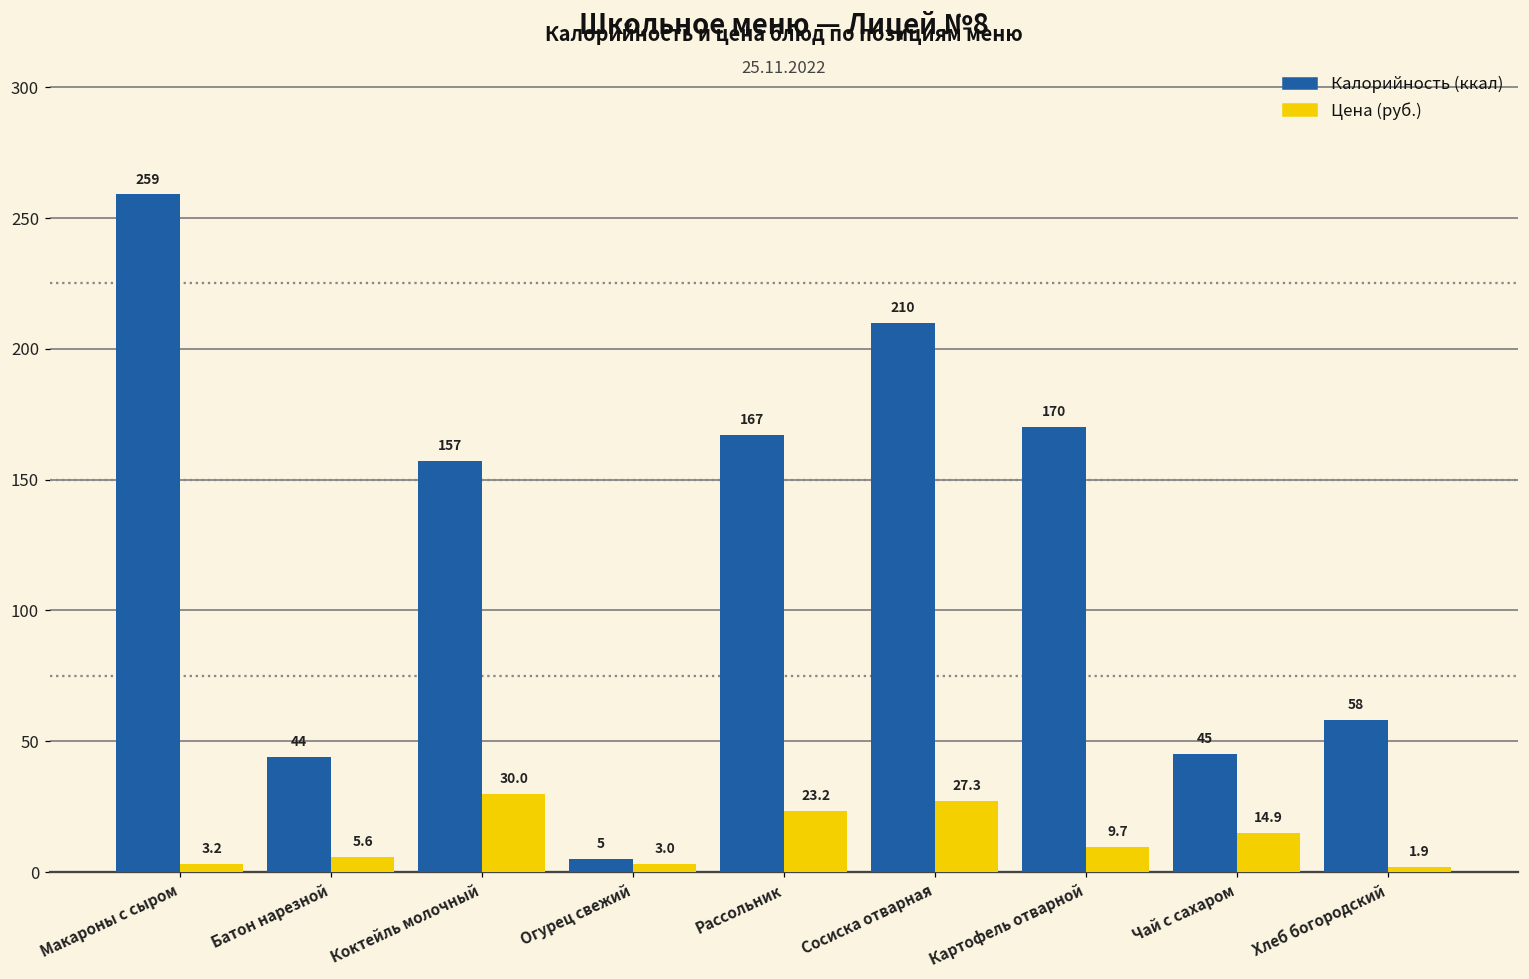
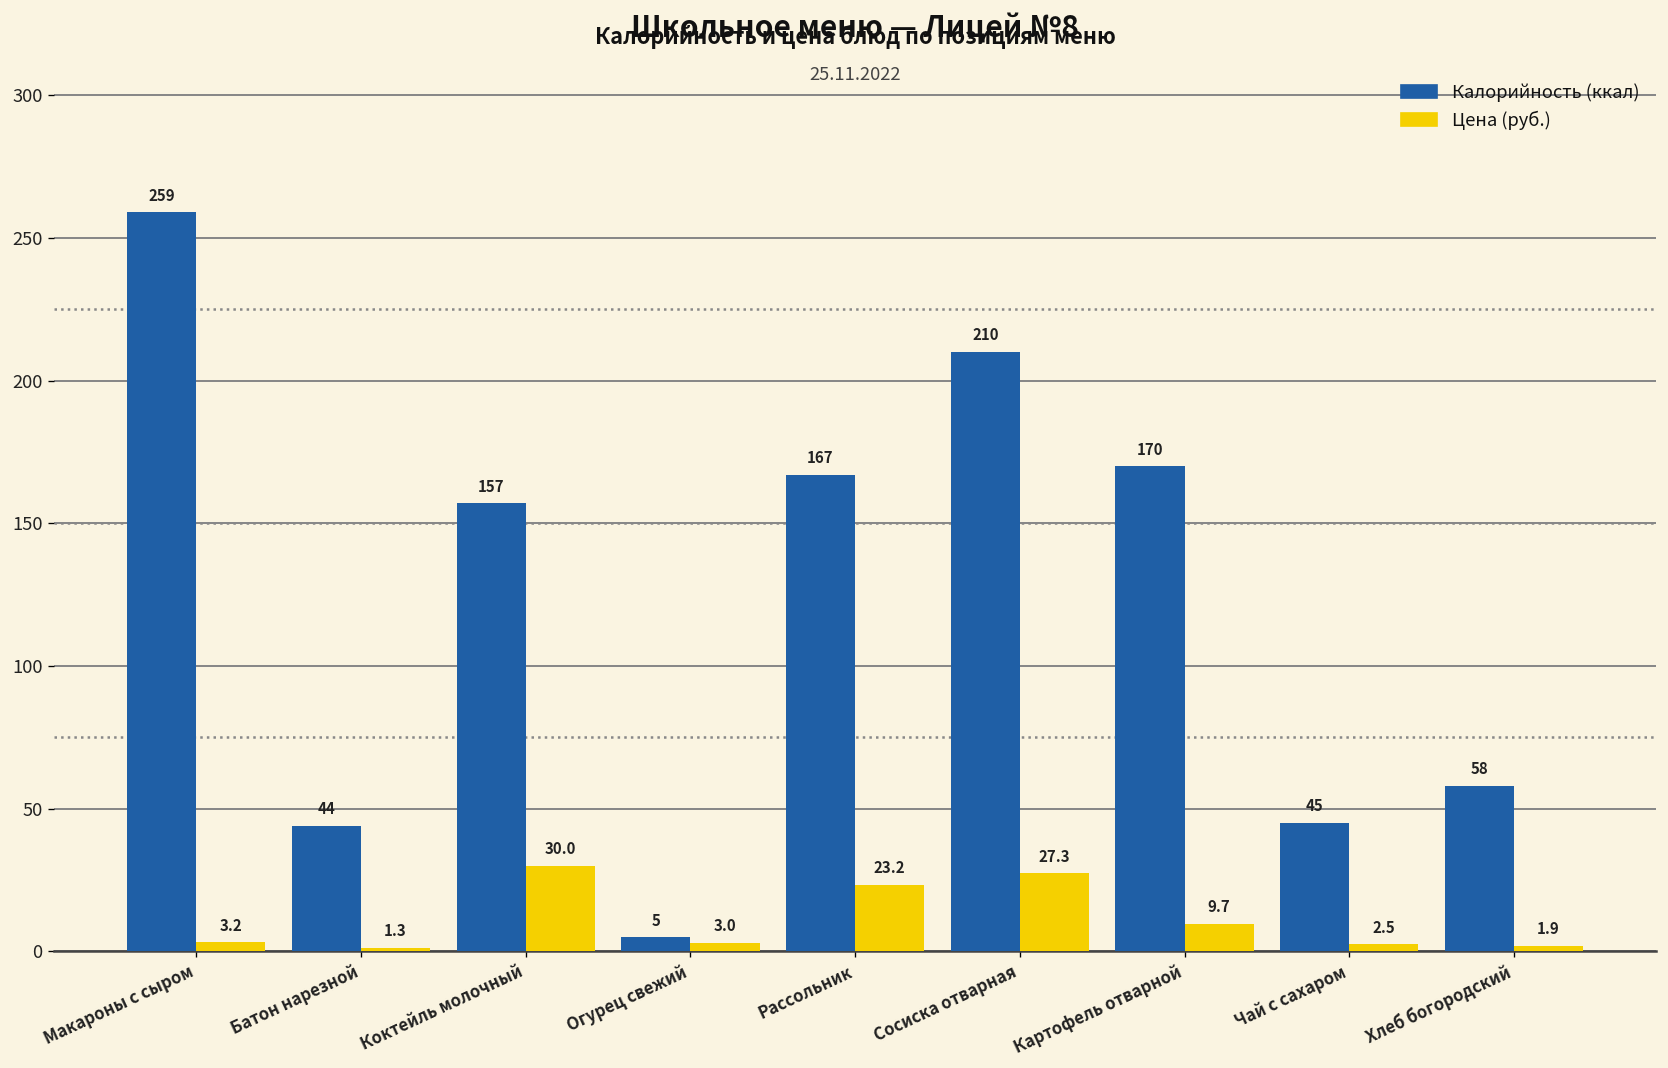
  {
    "Калорийность (ккал)": {
      "Макароны с сыром": 259,
      "Батон нарезной": 44,
      "Коктейль молочный": 157,
      "Огурец свежий": 5,
      "Рассольник": 167,
      "Сосиска отварная": 210,
      "Картофель отварной": 170,
      "Чай с сахаром": 45,
      "Хлеб богородский": 58
    },
    "Цена (руб.)": {
      "Макароны с сыром": 3.2,
-     "Батон нарезной": 5.6,
+     "Батон нарезной": 1.3,
      "Коктейль молочный": 30.0,
      "Огурец свежий": 3.0,
      "Рассольник": 23.2,
      "Сосиска отварная": 27.3,
      "Картофель отварной": 9.7,
-     "Чай с сахаром": 14.9,
+     "Чай с сахаром": 2.5,
      "Хлеб богородский": 1.9
    }
  }
